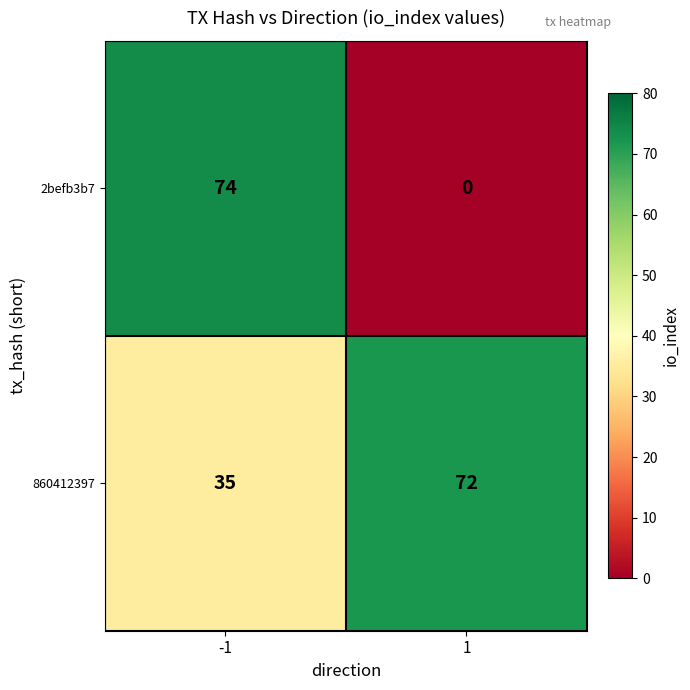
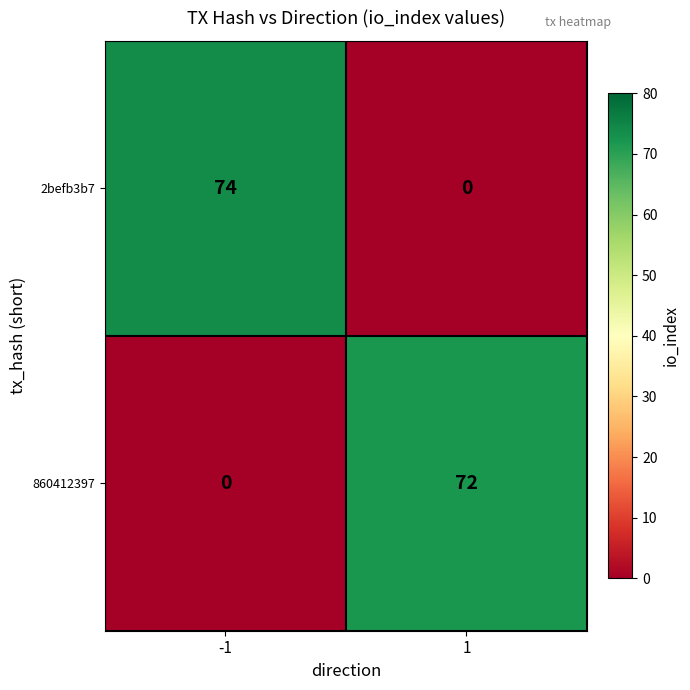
  {
    "2befb3b7": {
      "-1": 74,
      "1": 0
    },
    "860412397": {
-     "-1": 35,
+     "-1": 0,
      "1": 72
    }
  }
